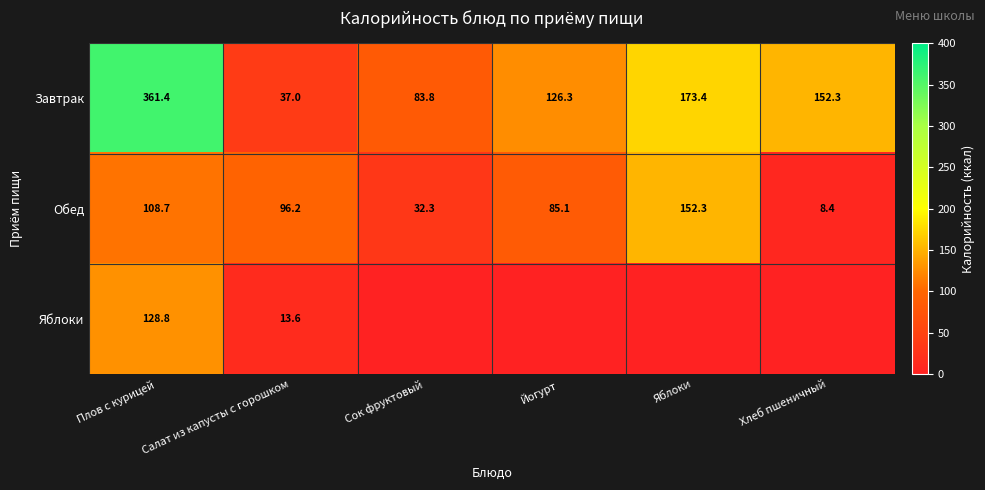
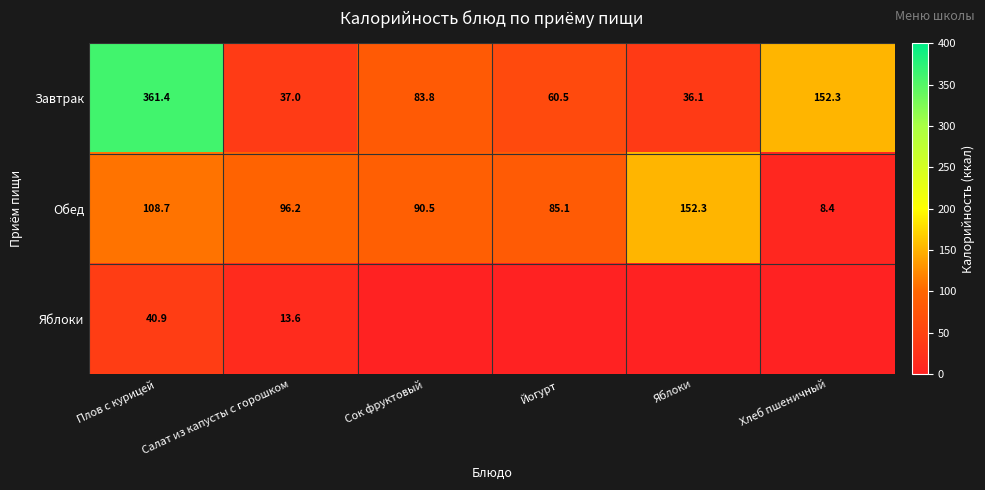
  {
    "Завтрак": {
      "Плов с курицей": 361.4,
      "Салат из капусты с горошком": 37.0,
      "Сок фруктовый": 83.8,
-     "Йогурт": 126.3,
-     "Яблоки": 173.4,
+     "Йогурт": 60.5,
+     "Яблоки": 36.1,
      "Хлеб пшеничный": 152.3
    },
    "Обед": {
      "Плов с курицей": 108.7,
      "Салат из капусты с горошком": 96.2,
-     "Сок фруктовый": 32.3,
+     "Сок фруктовый": 90.5,
      "Йогурт": 85.1,
      "Яблоки": 152.3,
      "Хлеб пшеничный": 8.4
    },
    "Яблоки": {
-     "Плов с курицей": 128.8,
+     "Плов с курицей": 40.9,
      "Салат из капусты с горошком": 13.6
    }
  }
